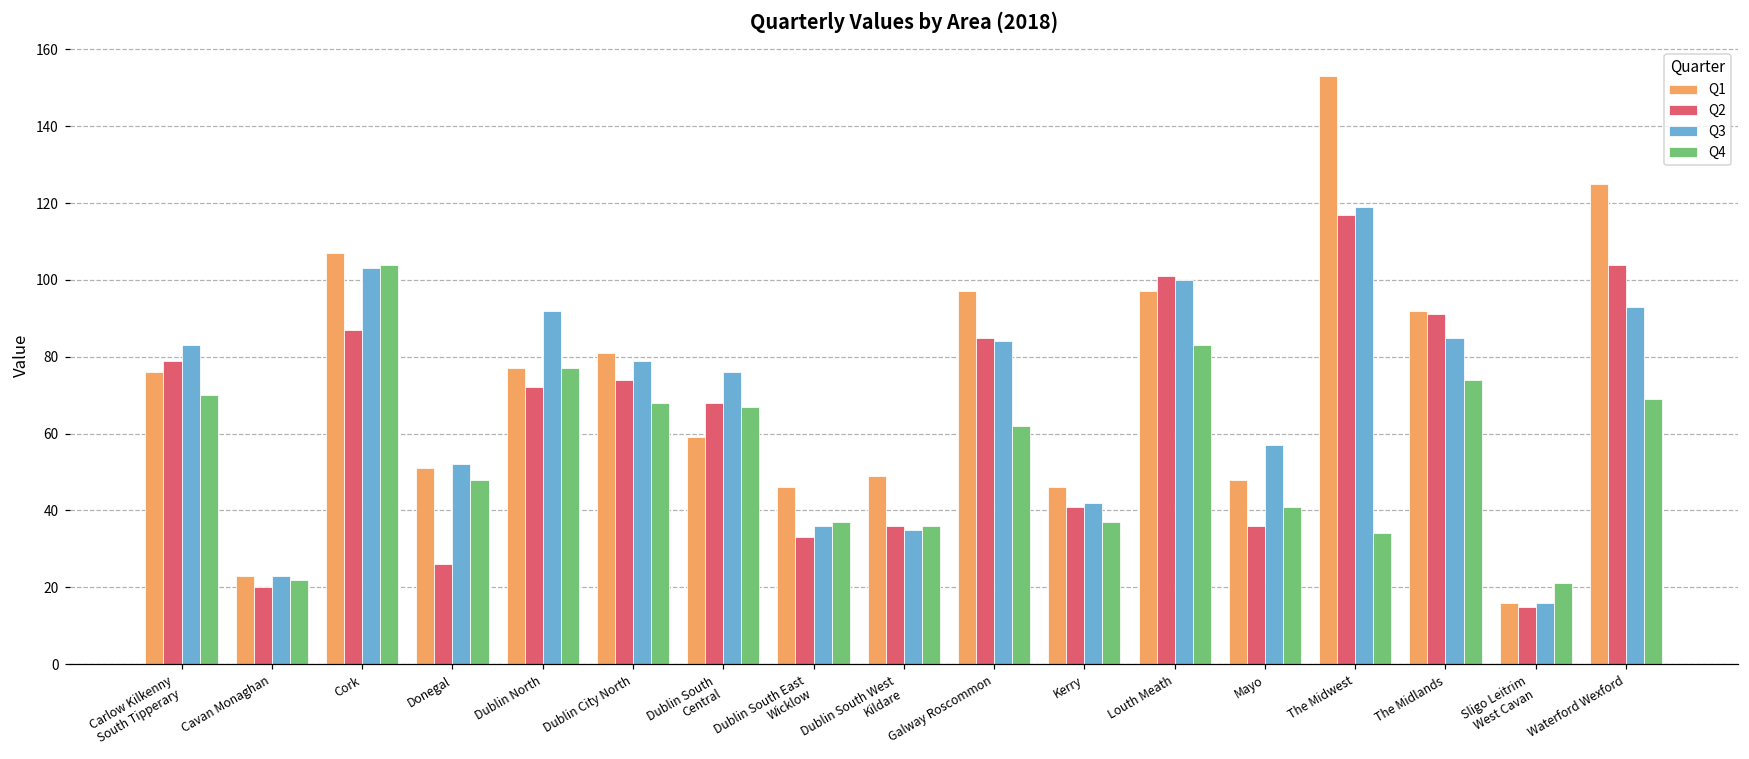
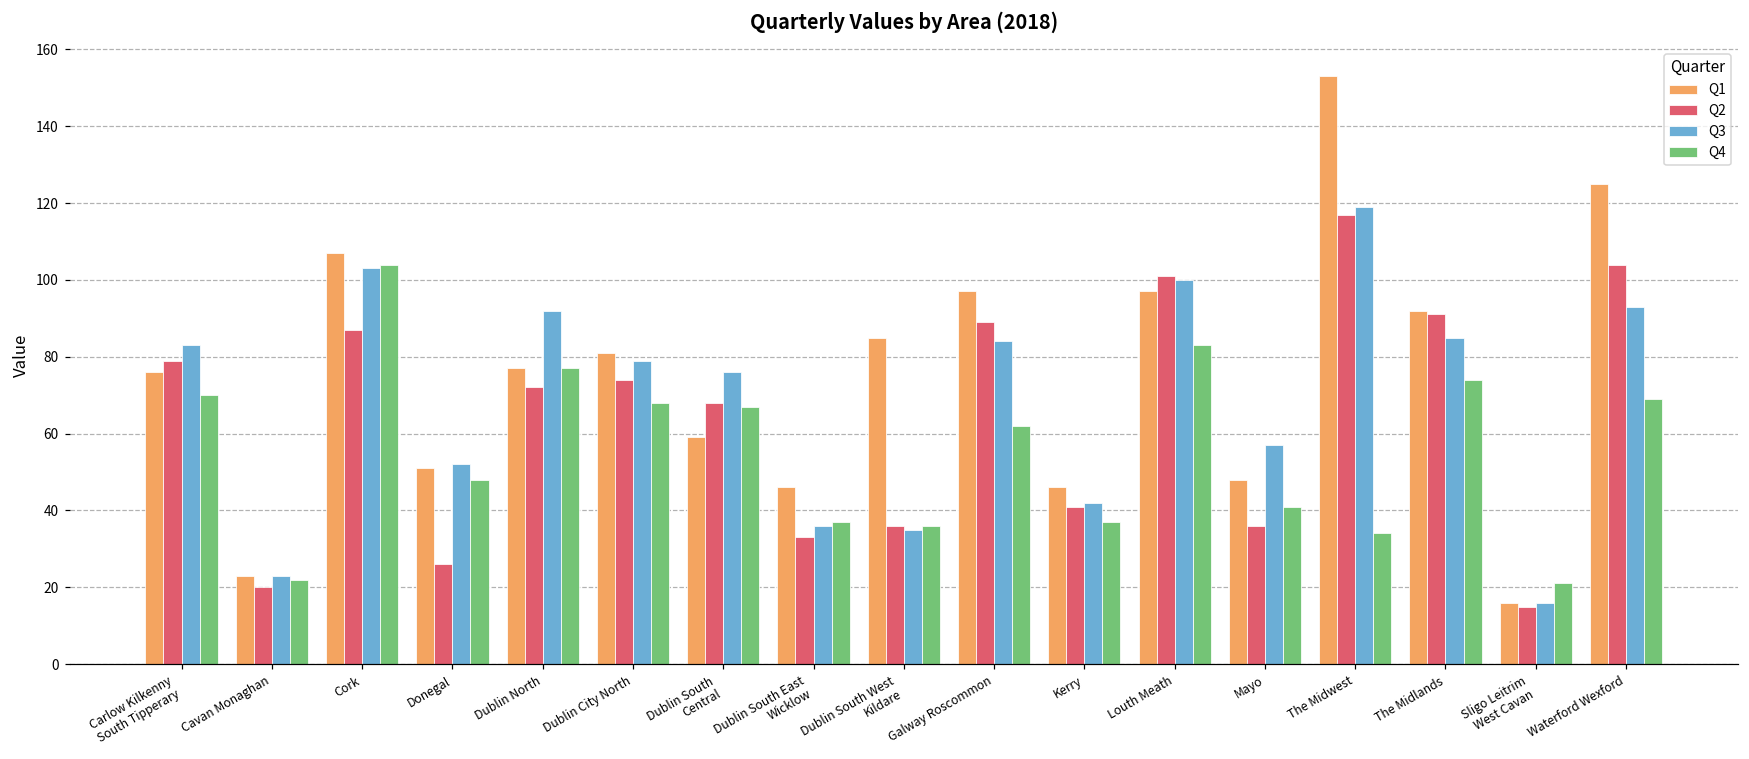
  {
    "Q1": {
      "Carlow Kilkenny South Tipperary": 76,
      "Cavan Monaghan": 23,
      "Cork": 107,
      "Donegal": 51,
      "Dublin North": 77,
      "Dublin City North": 81,
      "Dublin South Central": 59,
      "Dublin South East Wicklow": 46,
-     "Dublin South West Kildare": 49,
+     "Dublin South West Kildare": 85,
      "Galway Roscommon": 97,
      "Kerry": 46,
      "Louth Meath": 97,
      "Mayo": 48,
      "The Midwest": 153,
      "The Midlands": 92,
      "Sligo Leitrim West Cavan": 16,
      "Waterford Wexford": 125
    },
    "Q2": {
      "Carlow Kilkenny South Tipperary": 79,
      "Cavan Monaghan": 20,
      "Cork": 87,
      "Donegal": 26,
      "Dublin North": 72,
      "Dublin City North": 74,
      "Dublin South Central": 68,
      "Dublin South East Wicklow": 33,
      "Dublin South West Kildare": 36,
-     "Galway Roscommon": 85,
+     "Galway Roscommon": 89,
      "Kerry": 41,
      "Louth Meath": 101,
      "Mayo": 36,
      "The Midwest": 117,
      "The Midlands": 91,
      "Sligo Leitrim West Cavan": 15,
      "Waterford Wexford": 104
    },
    "Q3": {
      "Carlow Kilkenny South Tipperary": 83,
      "Cavan Monaghan": 23,
      "Cork": 103,
      "Donegal": 52,
      "Dublin North": 92,
      "Dublin City North": 79,
      "Dublin South Central": 76,
      "Dublin South East Wicklow": 36,
      "Dublin South West Kildare": 35,
      "Galway Roscommon": 84,
      "Kerry": 42,
      "Louth Meath": 100,
      "Mayo": 57,
      "The Midwest": 119,
      "The Midlands": 85,
      "Sligo Leitrim West Cavan": 16,
      "Waterford Wexford": 93
    },
    "Q4": {
      "Carlow Kilkenny South Tipperary": 70,
      "Cavan Monaghan": 22,
      "Cork": 104,
      "Donegal": 48,
      "Dublin North": 77,
      "Dublin City North": 68,
      "Dublin South Central": 67,
      "Dublin South East Wicklow": 37,
      "Dublin South West Kildare": 36,
      "Galway Roscommon": 62,
      "Kerry": 37,
      "Louth Meath": 83,
      "Mayo": 41,
      "The Midwest": 34,
      "The Midlands": 74,
      "Sligo Leitrim West Cavan": 21,
      "Waterford Wexford": 69
    }
  }
